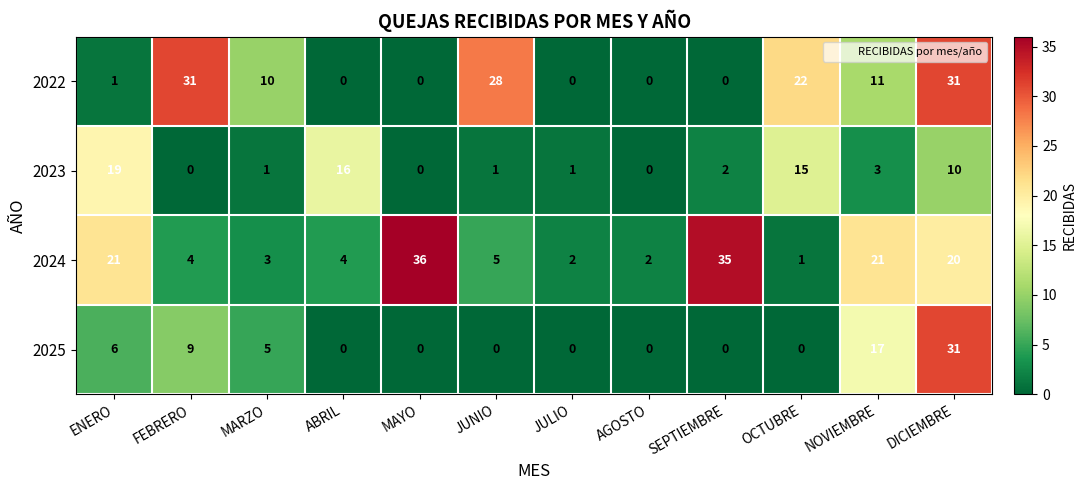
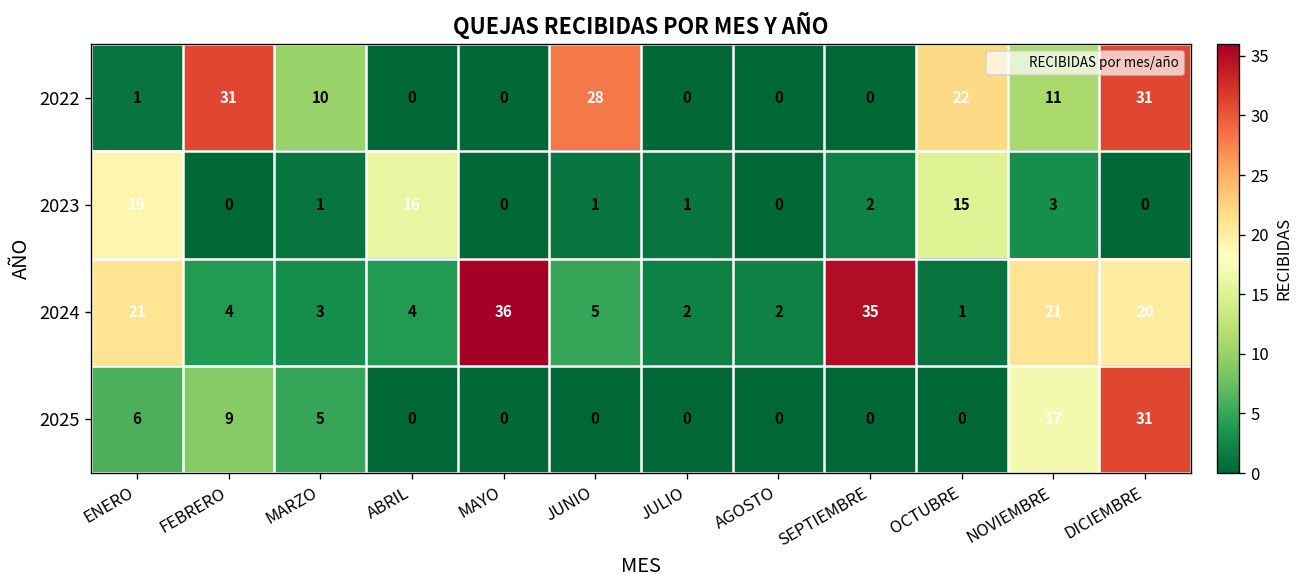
  {
    "2022": {
      "ENERO": 1,
      "FEBRERO": 31,
      "MARZO": 10,
      "ABRIL": 0,
      "MAYO": 0,
      "JUNIO": 28,
      "JULIO": 0,
      "AGOSTO": 0,
      "SEPTIEMBRE": 0,
      "OCTUBRE": 22,
      "NOVIEMBRE": 11,
      "DICIEMBRE": 31
    },
    "2023": {
      "ENERO": 19,
      "FEBRERO": 0,
      "MARZO": 1,
      "ABRIL": 16,
      "MAYO": 0,
      "JUNIO": 1,
      "JULIO": 1,
      "AGOSTO": 0,
      "SEPTIEMBRE": 2,
      "OCTUBRE": 15,
      "NOVIEMBRE": 3,
-     "DICIEMBRE": 10
+     "DICIEMBRE": 0
    },
    "2024": {
      "ENERO": 21,
      "FEBRERO": 4,
      "MARZO": 3,
      "ABRIL": 4,
      "MAYO": 36,
      "JUNIO": 5,
      "JULIO": 2,
      "AGOSTO": 2,
      "SEPTIEMBRE": 35,
      "OCTUBRE": 1,
      "NOVIEMBRE": 21,
      "DICIEMBRE": 20
    },
    "2025": {
      "ENERO": 6,
      "FEBRERO": 9,
      "MARZO": 5,
      "ABRIL": 0,
      "MAYO": 0,
      "JUNIO": 0,
      "JULIO": 0,
      "AGOSTO": 0,
      "SEPTIEMBRE": 0,
      "OCTUBRE": 0,
      "NOVIEMBRE": 17,
      "DICIEMBRE": 31
    }
  }
